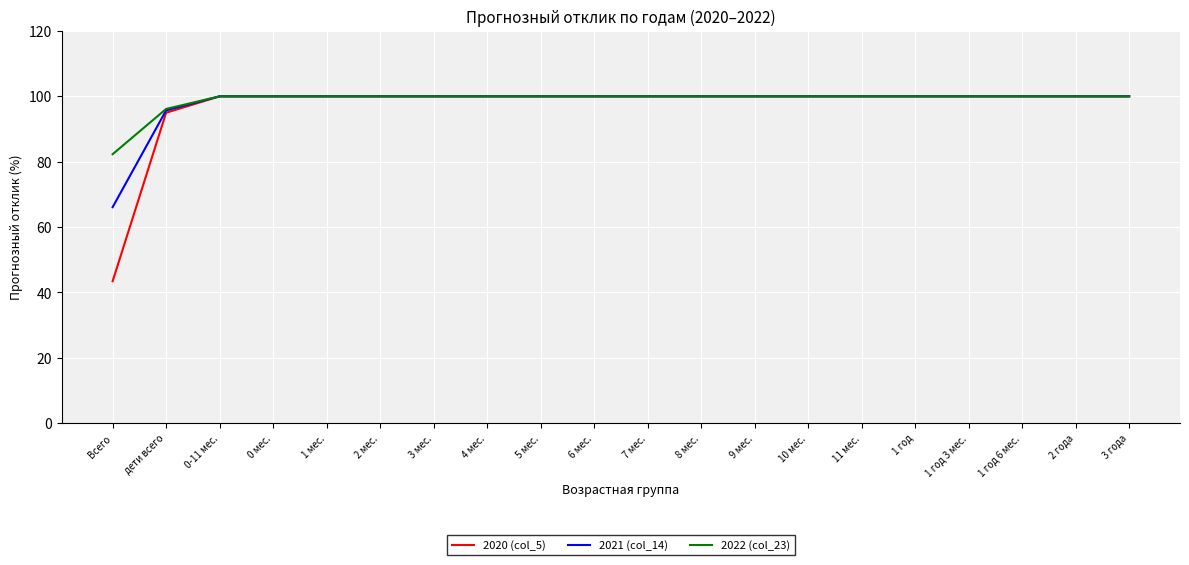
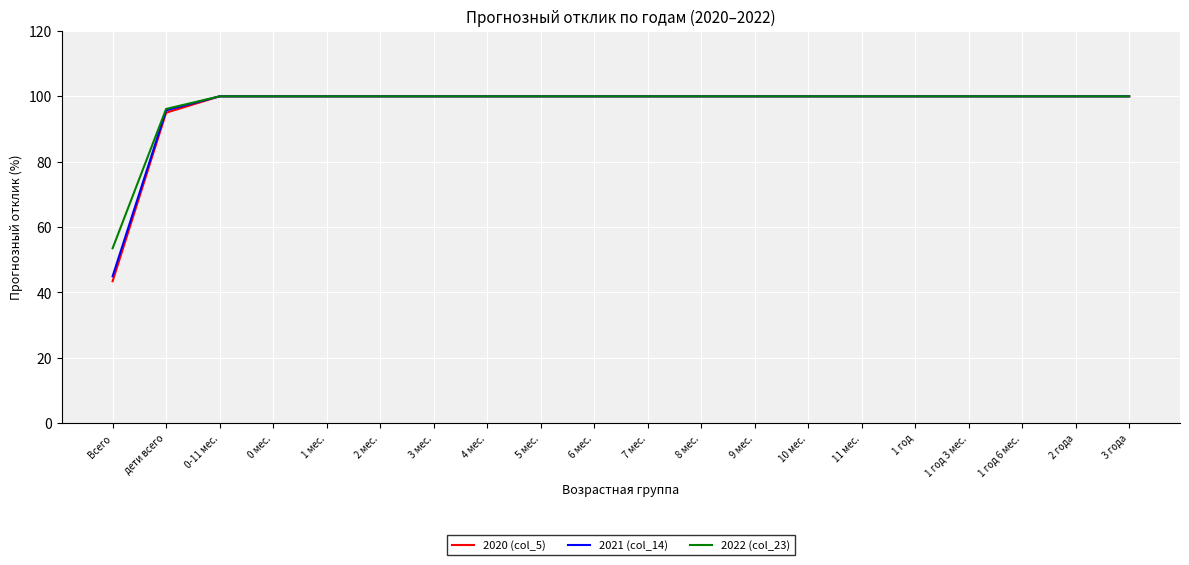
  {
    "2020 (col_5)": {
      "Всего": 43
    },
    "2021 (col_14)": {
-     "Всего": 66
+     "Всего": 45
    },
    "2022 (col_23)": {
-     "Всего": 82
+     "Всего": 54
    }
  }
